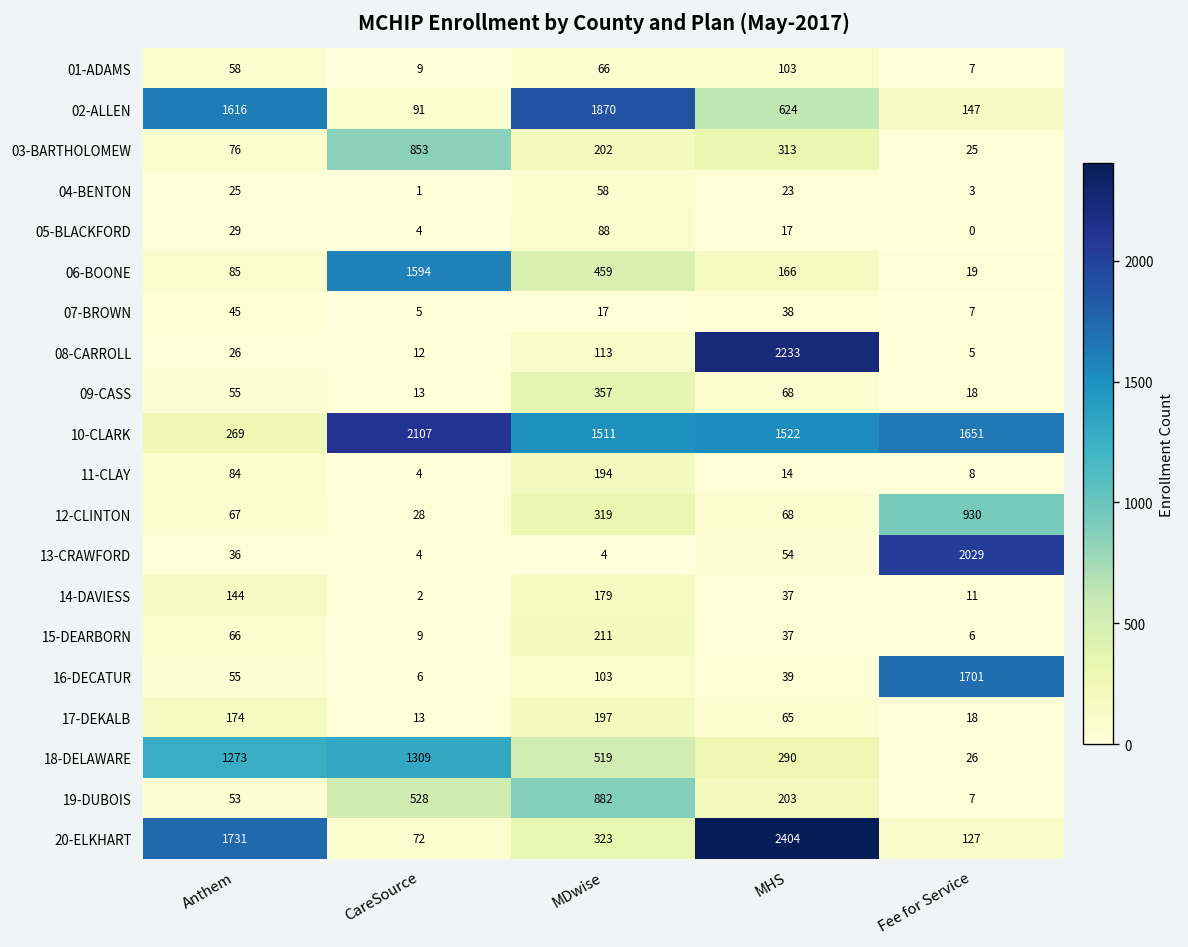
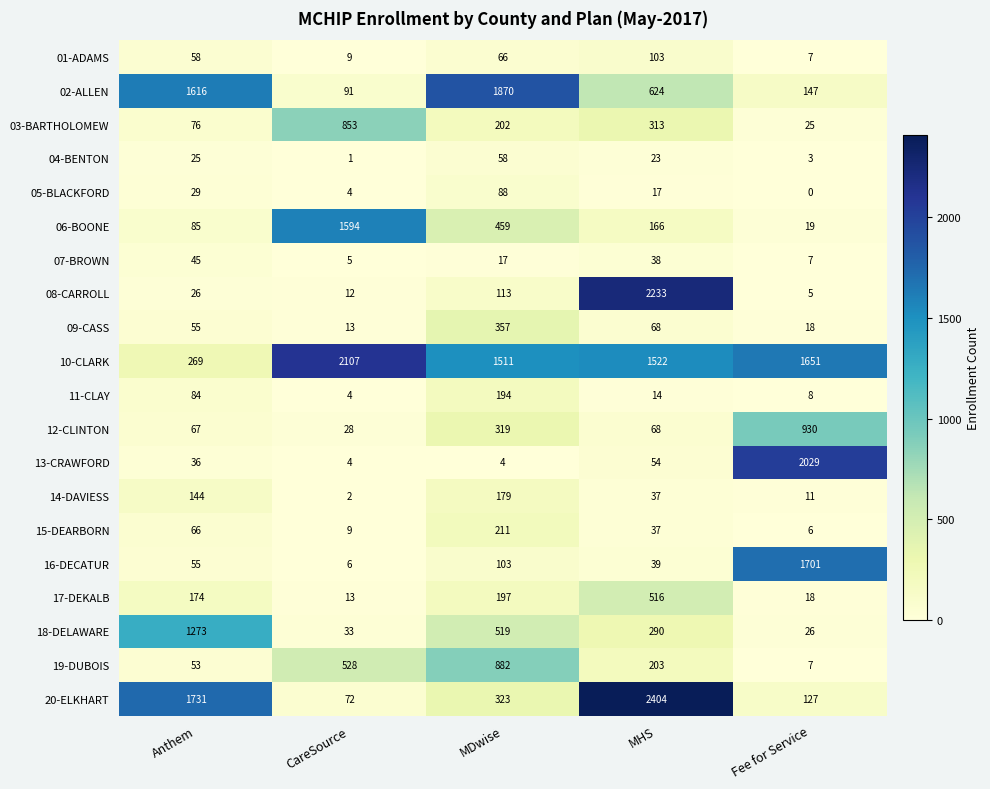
  {
    "01-ADAMS": {
      "Anthem": 58,
      "CareSource": 9,
      "MDwise": 66,
      "MHS": 103,
      "Fee for Service": 7
    },
    "02-ALLEN": {
      "Anthem": 1616,
      "CareSource": 91,
      "MDwise": 1870,
      "MHS": 624,
      "Fee for Service": 147
    },
    "03-BARTHOLOMEW": {
      "Anthem": 76,
      "CareSource": 853,
      "MDwise": 202,
      "MHS": 313,
      "Fee for Service": 25
    },
    "04-BENTON": {
      "Anthem": 25,
      "CareSource": 1,
      "MDwise": 58,
      "MHS": 23,
      "Fee for Service": 3
    },
    "05-BLACKFORD": {
      "Anthem": 29,
      "CareSource": 4,
      "MDwise": 88,
      "MHS": 17,
      "Fee for Service": 0
    },
    "06-BOONE": {
      "Anthem": 85,
      "CareSource": 1594,
      "MDwise": 459,
      "MHS": 166,
      "Fee for Service": 19
    },
    "07-BROWN": {
      "Anthem": 45,
      "CareSource": 5,
      "MDwise": 17,
      "MHS": 38,
      "Fee for Service": 7
    },
    "08-CARROLL": {
      "Anthem": 26,
      "CareSource": 12,
      "MDwise": 113,
      "MHS": 2233,
      "Fee for Service": 5
    },
    "09-CASS": {
      "Anthem": 55,
      "CareSource": 13,
      "MDwise": 357,
      "MHS": 68,
      "Fee for Service": 18
    },
    "10-CLARK": {
      "Anthem": 269,
      "CareSource": 2107,
      "MDwise": 1511,
      "MHS": 1522,
      "Fee for Service": 1651
    },
    "11-CLAY": {
      "Anthem": 84,
      "CareSource": 4,
      "MDwise": 194,
      "MHS": 14,
      "Fee for Service": 8
    },
    "12-CLINTON": {
      "Anthem": 67,
      "CareSource": 28,
      "MDwise": 319,
      "MHS": 68,
      "Fee for Service": 930
    },
    "13-CRAWFORD": {
      "Anthem": 36,
      "CareSource": 4,
      "MDwise": 4,
      "MHS": 54,
      "Fee for Service": 2029
    },
    "14-DAVIESS": {
      "Anthem": 144,
      "CareSource": 2,
      "MDwise": 179,
      "MHS": 37,
      "Fee for Service": 11
    },
    "15-DEARBORN": {
      "Anthem": 66,
      "CareSource": 9,
      "MDwise": 211,
      "MHS": 37,
      "Fee for Service": 6
    },
    "16-DECATUR": {
      "Anthem": 55,
      "CareSource": 6,
      "MDwise": 103,
      "MHS": 39,
      "Fee for Service": 1701
    },
    "17-DEKALB": {
      "Anthem": 174,
      "CareSource": 13,
      "MDwise": 197,
-     "MHS": 65,
+     "MHS": 516,
      "Fee for Service": 18
    },
    "18-DELAWARE": {
      "Anthem": 1273,
-     "CareSource": 1309,
+     "CareSource": 33,
      "MDwise": 519,
      "MHS": 290,
      "Fee for Service": 26
    },
    "19-DUBOIS": {
      "Anthem": 53,
      "CareSource": 528,
      "MDwise": 882,
      "MHS": 203,
      "Fee for Service": 7
    },
    "20-ELKHART": {
      "Anthem": 1731,
      "CareSource": 72,
      "MDwise": 323,
      "MHS": 2404,
      "Fee for Service": 127
    }
  }
